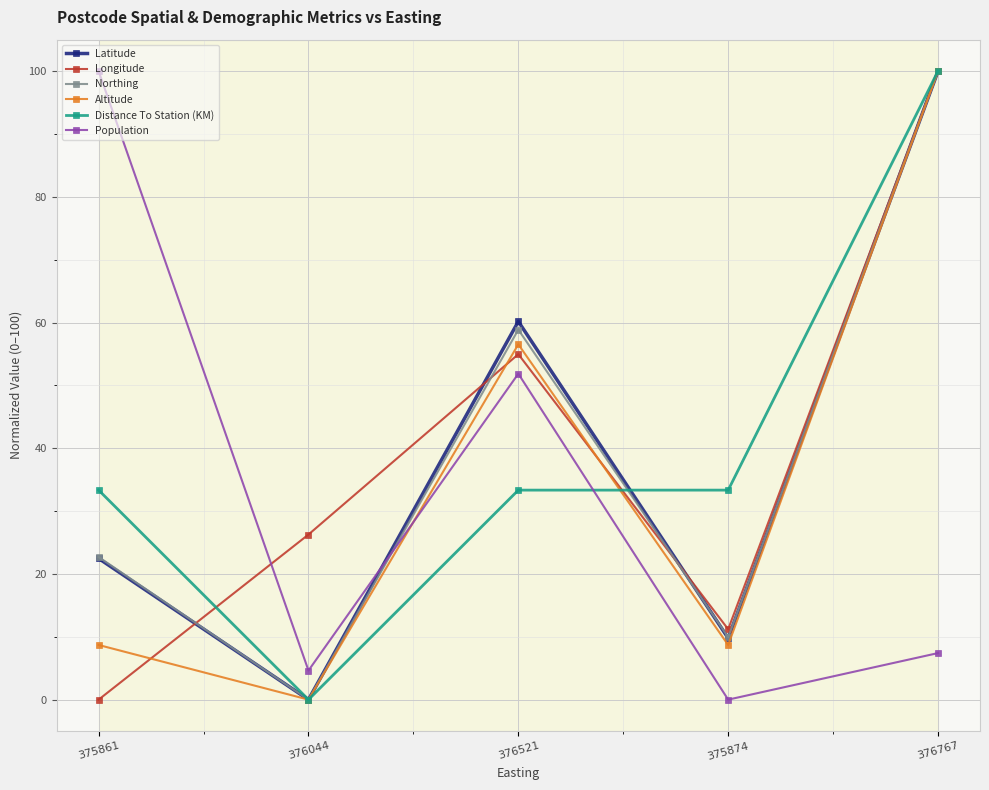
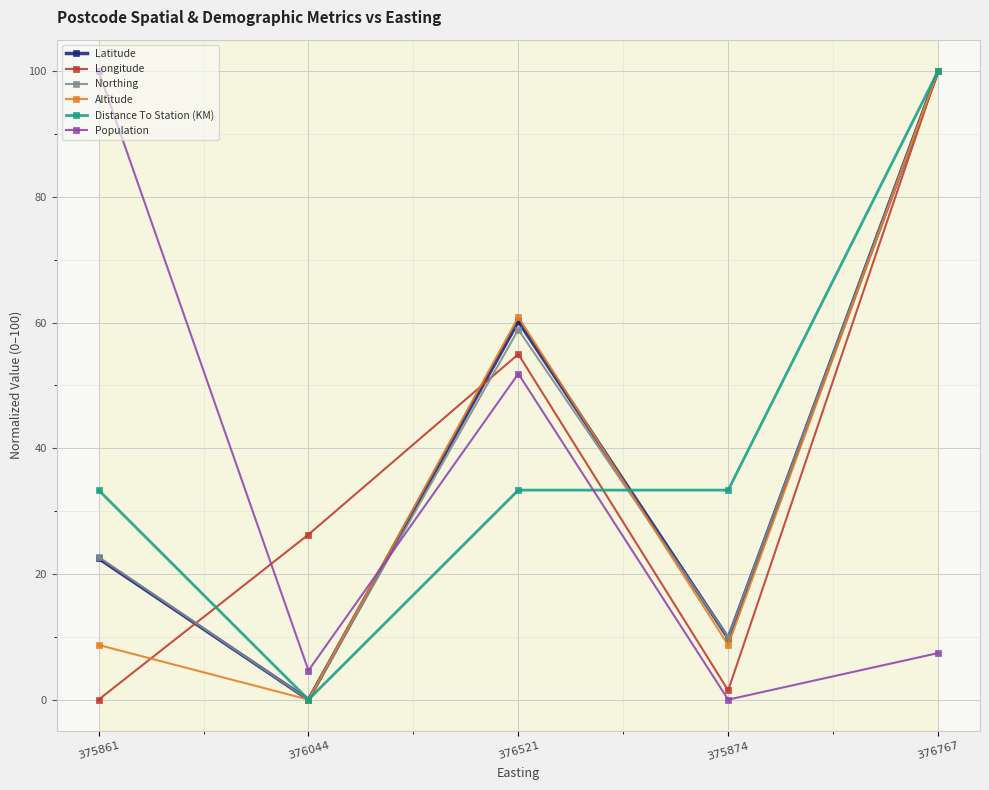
  {
    "Latitude": {
      "376521": 60
    },
    "Longitude": {
      "375861": 0,
      "376044": 26,
      "376521": 55,
-     "375874": 11
+     "375874": 1
    },
    "Northing": {
      "376521": 59
    },
    "Altitude": {
      "375861": 9,
-     "376521": 57,
+     "376521": 61,
      "375874": 9
    },
    "Distance To Station (KM)": {
      "375861": 33,
      "376521": 33,
      "375874": 33
    },
    "Population": {
      "376044": 5,
      "376521": 52,
      "375874": 0,
      "376767": 7
    }
  }
